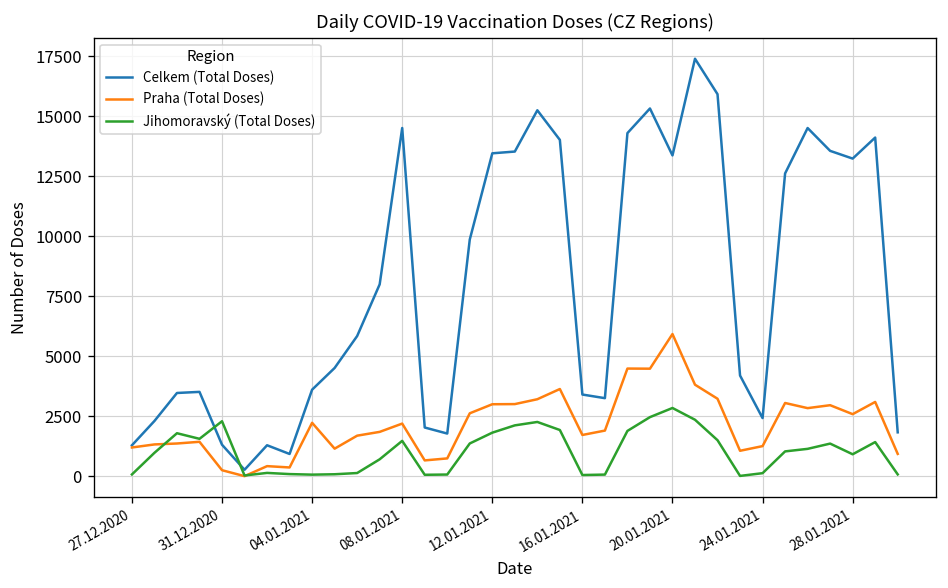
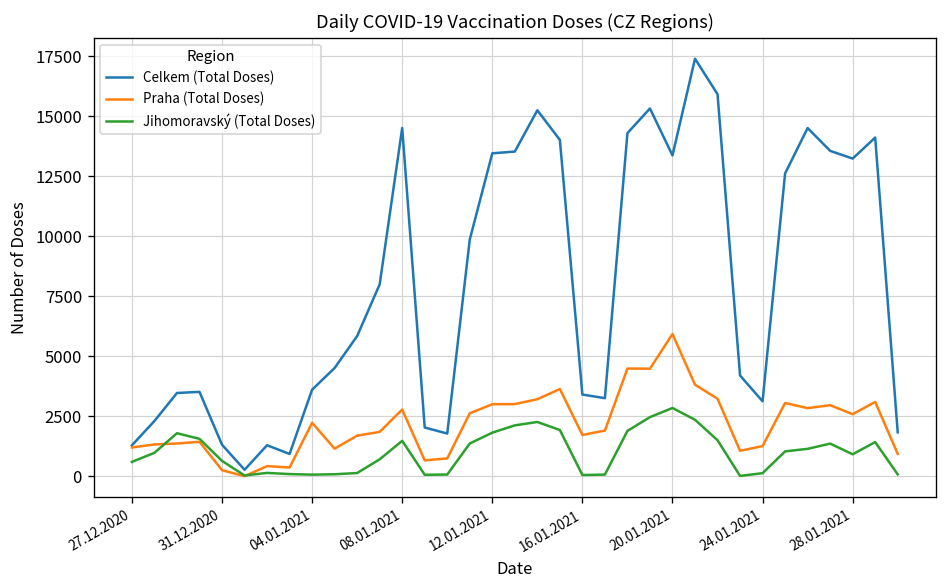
  {
    "Celkem (Total Doses)": {
      "31.12.2020": 1300,
      "04.01.2021": 3600,
      "08.01.2021": 14500,
      "12.01.2021": 13400,
      "16.01.2021": 3400,
      "20.01.2021": 13400,
-     "24.01.2021": 2400,
+     "24.01.2021": 3100,
      "28.01.2021": 13200
    },
    "Praha (Total Doses)": {
      "31.12.2020": 300,
      "04.01.2021": 2200,
-     "08.01.2021": 2200,
+     "08.01.2021": 2800,
      "12.01.2021": 3000,
      "16.01.2021": 1700,
      "20.01.2021": 5900,
      "24.01.2021": 1300,
      "28.01.2021": 2600
    },
    "Jihomoravský (Total Doses)": {
-     "27.12.2020": 100,
-     "31.12.2020": 2300,
+     "27.12.2020": 600,
+     "31.12.2020": 600,
      "04.01.2021": 100,
      "08.01.2021": 1500,
      "12.01.2021": 1800,
      "16.01.2021": 100,
      "20.01.2021": 2800,
      "24.01.2021": 100,
      "28.01.2021": 900
    }
  }
